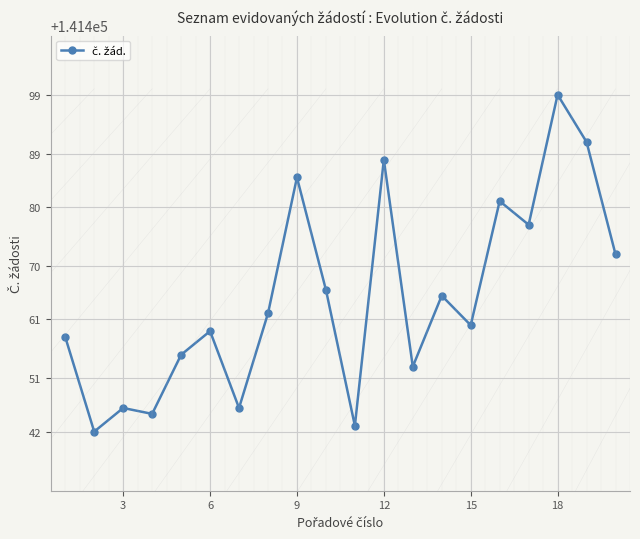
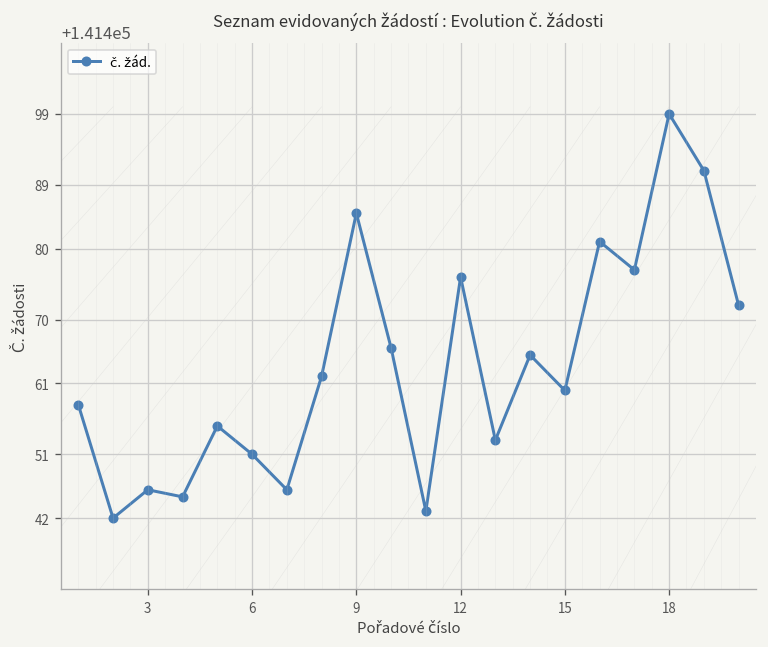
  {
    "č. žád.": {
      "3": 141446,
-     "6": 141459,
+     "6": 141451,
      "9": 141485,
-     "12": 141488,
+     "12": 141476,
      "15": 141460,
      "18": 141499
    }
  }
